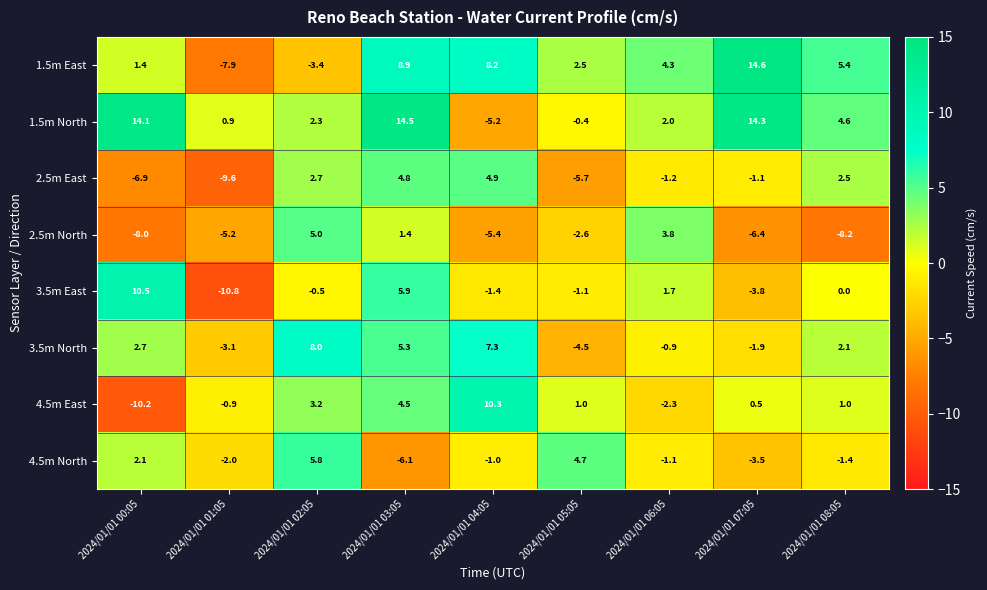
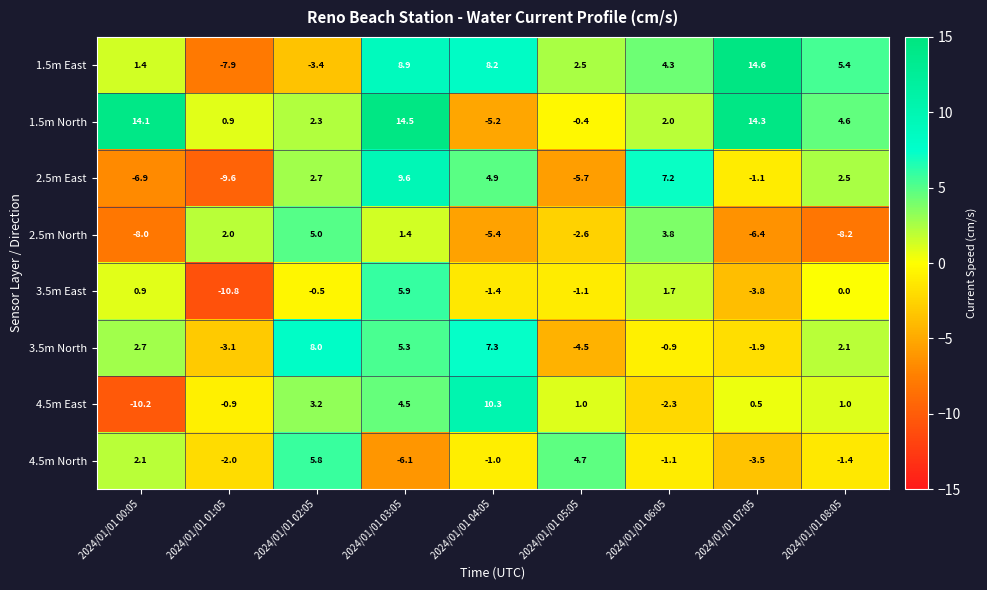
  {
    "1.5m East": {
      "2024/01/01 00:05": 1.4,
      "2024/01/01 01:05": -7.9,
      "2024/01/01 02:05": -3.4,
      "2024/01/01 03:05": 8.9,
      "2024/01/01 04:05": 8.2,
      "2024/01/01 05:05": 2.5,
      "2024/01/01 06:05": 4.3,
      "2024/01/01 07:05": 14.6,
      "2024/01/01 08:05": 5.4
    },
    "1.5m North": {
      "2024/01/01 00:05": 14.1,
      "2024/01/01 01:05": 0.9,
      "2024/01/01 02:05": 2.3,
      "2024/01/01 03:05": 14.5,
      "2024/01/01 04:05": -5.2,
      "2024/01/01 05:05": -0.4,
      "2024/01/01 06:05": 2.0,
      "2024/01/01 07:05": 14.3,
      "2024/01/01 08:05": 4.6
    },
    "2.5m East": {
      "2024/01/01 00:05": -6.9,
      "2024/01/01 01:05": -9.6,
      "2024/01/01 02:05": 2.7,
-     "2024/01/01 03:05": 4.8,
+     "2024/01/01 03:05": 9.6,
      "2024/01/01 04:05": 4.9,
      "2024/01/01 05:05": -5.7,
-     "2024/01/01 06:05": -1.2,
+     "2024/01/01 06:05": 7.2,
      "2024/01/01 07:05": -1.1,
      "2024/01/01 08:05": 2.5
    },
    "2.5m North": {
      "2024/01/01 00:05": -8.0,
-     "2024/01/01 01:05": -5.2,
+     "2024/01/01 01:05": 2.0,
      "2024/01/01 02:05": 5.0,
      "2024/01/01 03:05": 1.4,
      "2024/01/01 04:05": -5.4,
      "2024/01/01 05:05": -2.6,
      "2024/01/01 06:05": 3.8,
      "2024/01/01 07:05": -6.4,
      "2024/01/01 08:05": -8.2
    },
    "3.5m East": {
-     "2024/01/01 00:05": 10.5,
+     "2024/01/01 00:05": 0.9,
      "2024/01/01 01:05": -10.8,
      "2024/01/01 02:05": -0.5,
      "2024/01/01 03:05": 5.9,
      "2024/01/01 04:05": -1.4,
      "2024/01/01 05:05": -1.1,
      "2024/01/01 06:05": 1.7,
      "2024/01/01 07:05": -3.8,
      "2024/01/01 08:05": 0.0
    },
    "3.5m North": {
      "2024/01/01 00:05": 2.7,
      "2024/01/01 01:05": -3.1,
      "2024/01/01 02:05": 8.0,
      "2024/01/01 03:05": 5.3,
      "2024/01/01 04:05": 7.3,
      "2024/01/01 05:05": -4.5,
      "2024/01/01 06:05": -0.9,
      "2024/01/01 07:05": -1.9,
      "2024/01/01 08:05": 2.1
    },
    "4.5m East": {
      "2024/01/01 00:05": -10.2,
      "2024/01/01 01:05": -0.9,
      "2024/01/01 02:05": 3.2,
      "2024/01/01 03:05": 4.5,
      "2024/01/01 04:05": 10.3,
      "2024/01/01 05:05": 1.0,
      "2024/01/01 06:05": -2.3,
      "2024/01/01 07:05": 0.5,
      "2024/01/01 08:05": 1.0
    },
    "4.5m North": {
      "2024/01/01 00:05": 2.1,
      "2024/01/01 01:05": -2.0,
      "2024/01/01 02:05": 5.8,
      "2024/01/01 03:05": -6.1,
      "2024/01/01 04:05": -1.0,
      "2024/01/01 05:05": 4.7,
      "2024/01/01 06:05": -1.1,
      "2024/01/01 07:05": -3.5,
      "2024/01/01 08:05": -1.4
    }
  }
